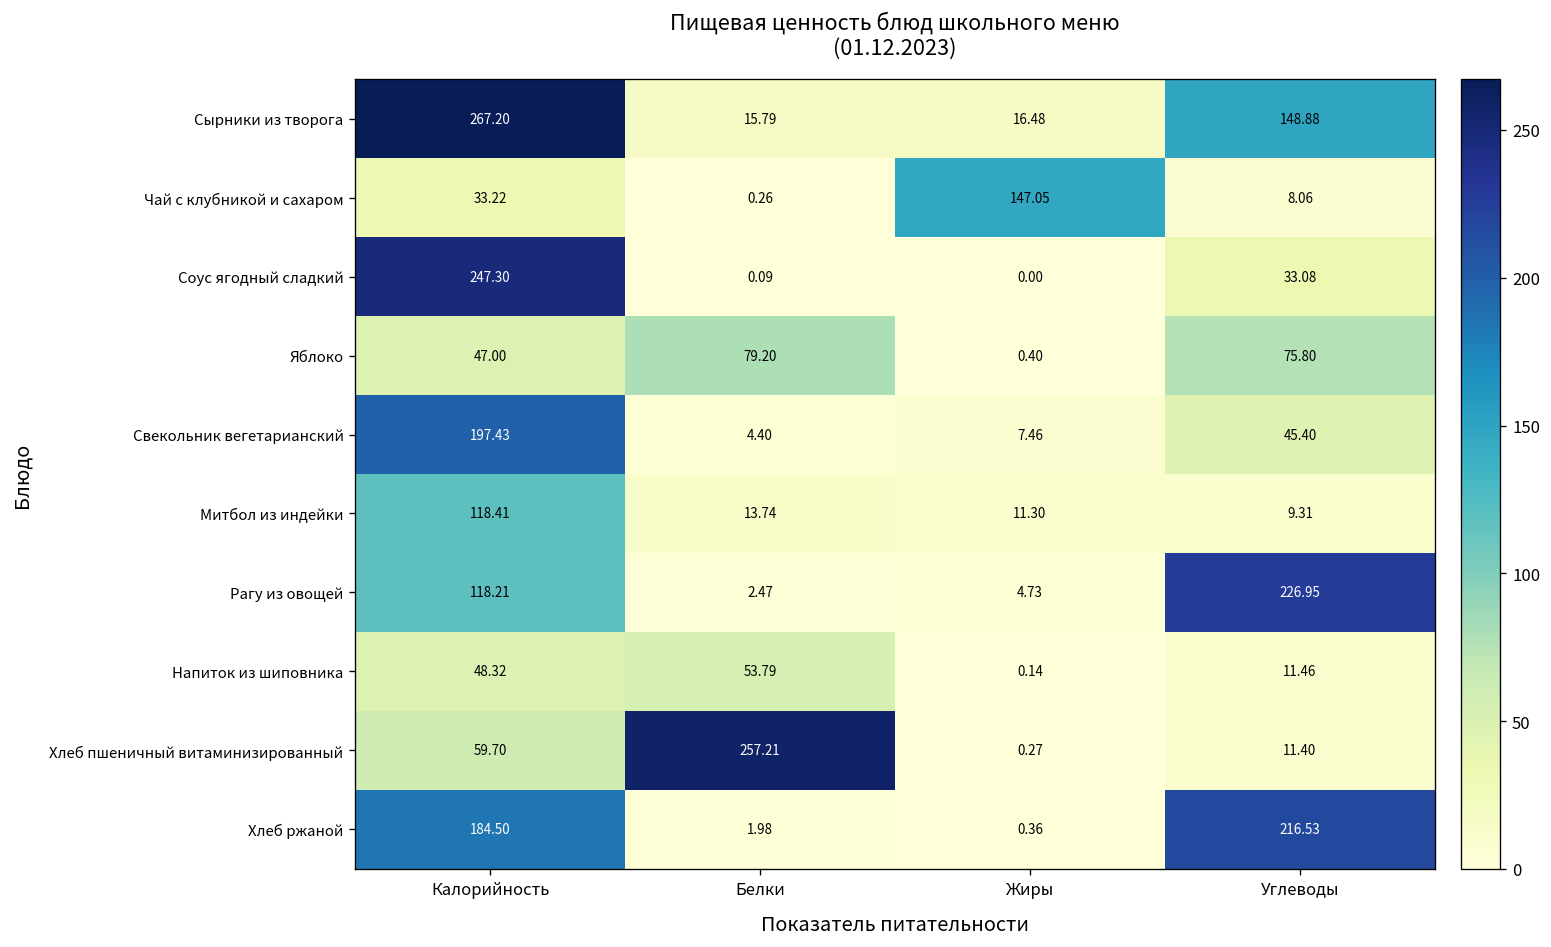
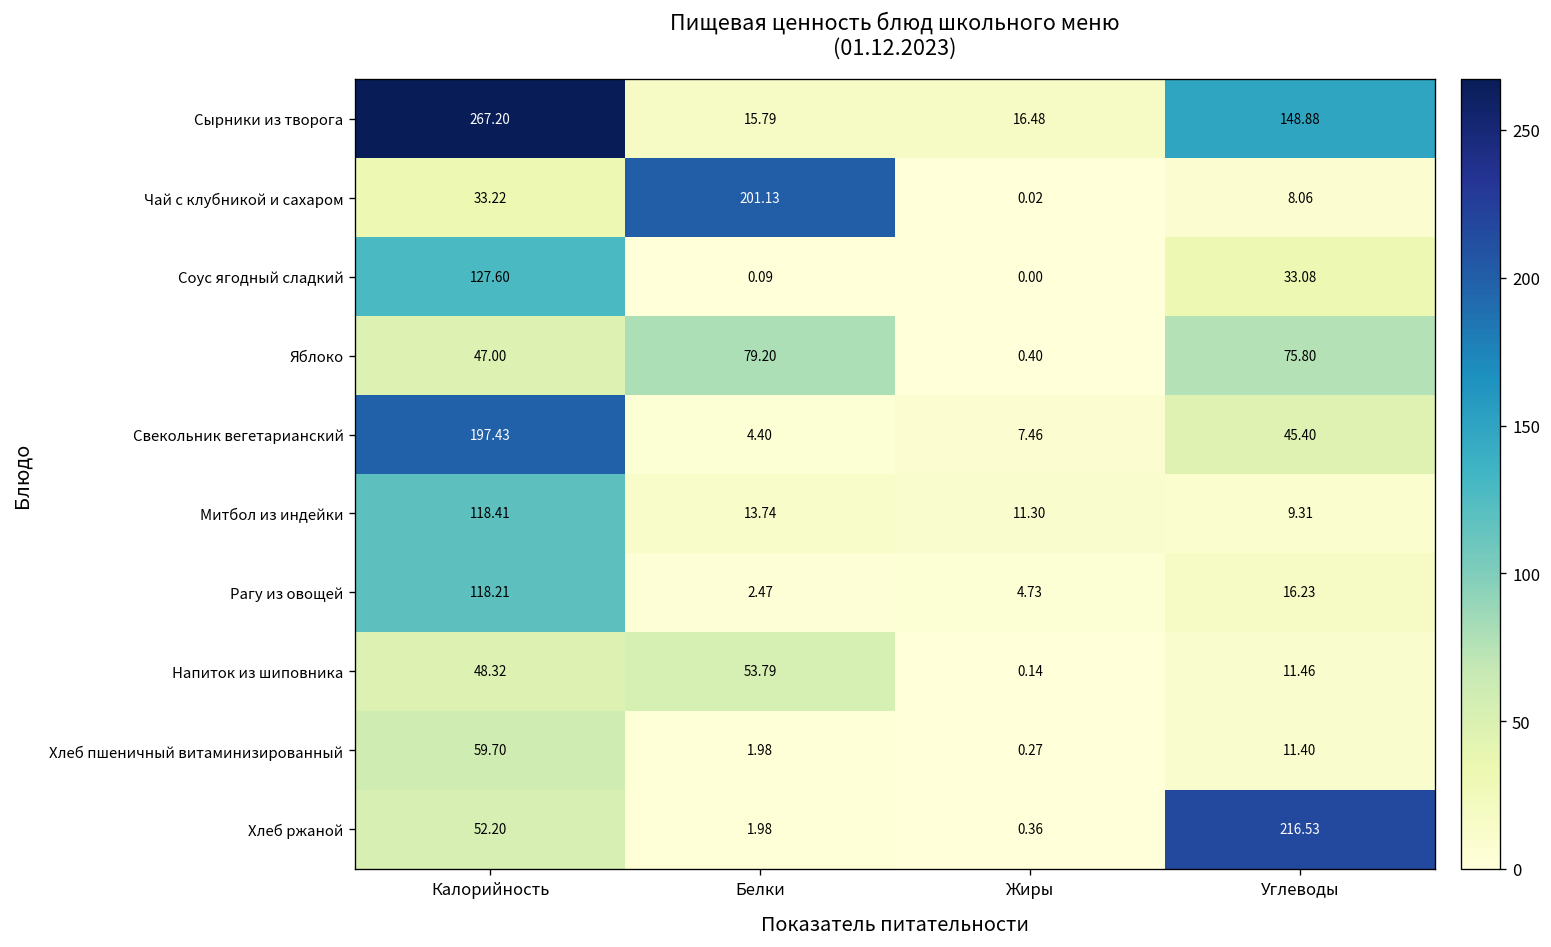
  {
    "Сырники из творога": {
      "Калорийность": 267.20,
      "Белки": 15.79,
      "Жиры": 16.48,
      "Углеводы": 148.88
    },
    "Чай с клубникой и сахаром": {
      "Калорийность": 33.22,
-     "Белки": 0.26,
-     "Жиры": 147.05,
+     "Белки": 201.13,
+     "Жиры": 0.02,
      "Углеводы": 8.06
    },
    "Соус ягодный сладкий": {
-     "Калорийность": 247.30,
+     "Калорийность": 127.60,
      "Белки": 0.09,
      "Жиры": 0.00,
      "Углеводы": 33.08
    },
    "Яблоко": {
      "Калорийность": 47.00,
      "Белки": 79.20,
      "Жиры": 0.40,
      "Углеводы": 75.80
    },
    "Свекольник вегетарианский": {
      "Калорийность": 197.43,
      "Белки": 4.40,
      "Жиры": 7.46,
      "Углеводы": 45.40
    },
    "Митбол из индейки": {
      "Калорийность": 118.41,
      "Белки": 13.74,
      "Жиры": 11.30,
      "Углеводы": 9.31
    },
    "Рагу из овощей": {
      "Калорийность": 118.21,
      "Белки": 2.47,
      "Жиры": 4.73,
-     "Углеводы": 226.95
+     "Углеводы": 16.23
    },
    "Напиток из шиповника": {
      "Калорийность": 48.32,
      "Белки": 53.79,
      "Жиры": 0.14,
      "Углеводы": 11.46
    },
    "Хлеб пшеничный витаминизированный": {
      "Калорийность": 59.70,
-     "Белки": 257.21,
+     "Белки": 1.98,
      "Жиры": 0.27,
      "Углеводы": 11.40
    },
    "Хлеб ржаной": {
-     "Калорийность": 184.50,
+     "Калорийность": 52.20,
      "Белки": 1.98,
      "Жиры": 0.36,
      "Углеводы": 216.53
    }
  }
